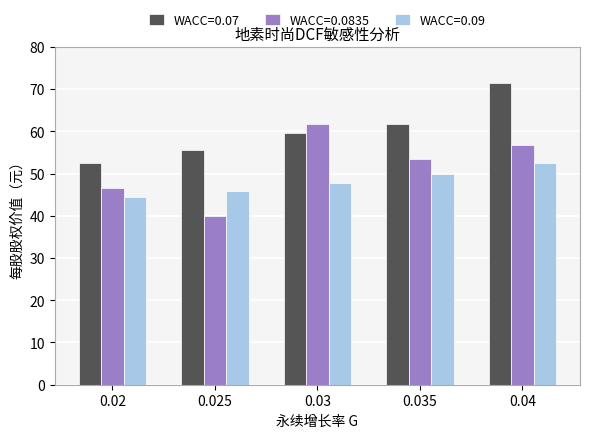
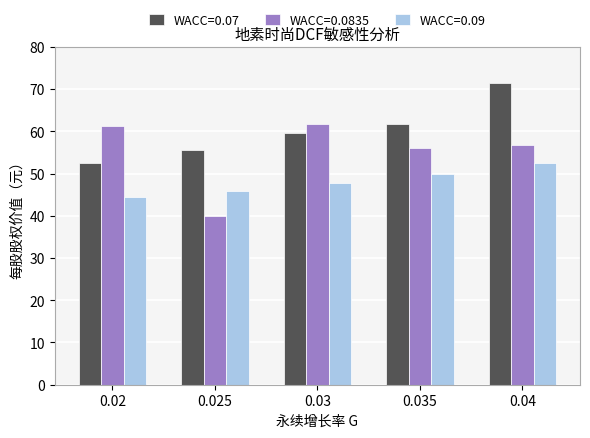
  {
    "WACC=0.07": {
      "0.02": 53,
      "0.025": 56,
      "0.03": 60,
      "0.035": 62,
      "0.04": 71
    },
    "WACC=0.0835": {
-     "0.02": 46,
+     "0.02": 61,
      "0.025": 40,
      "0.03": 62,
-     "0.035": 53,
+     "0.035": 56,
      "0.04": 57
    },
    "WACC=0.09": {
      "0.02": 44,
      "0.025": 46,
      "0.03": 48,
      "0.035": 50,
      "0.04": 53
    }
  }
